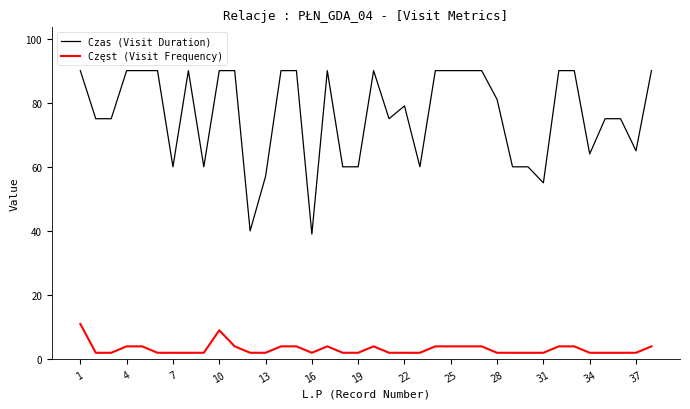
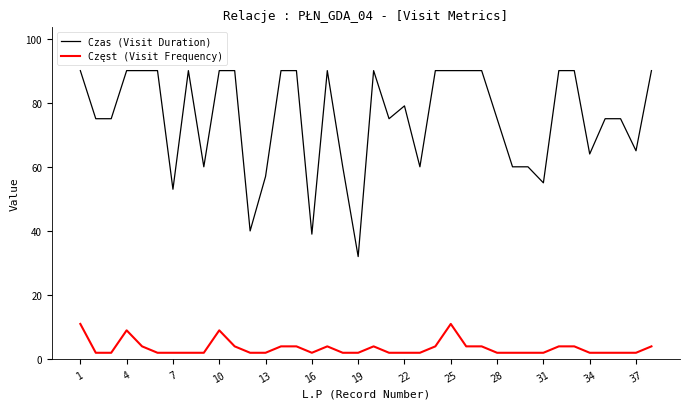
  {
    "Czas (Visit Duration)": {
      "1": 90,
      "4": 90,
-     "7": 60,
+     "7": 53,
      "10": 90,
      "13": 57,
      "16": 39,
-     "19": 60,
+     "19": 32,
      "22": 79,
      "25": 90,
-     "28": 81,
+     "28": 75,
      "31": 55,
      "34": 64,
      "37": 65
    },
    "Częst (Visit Frequency)": {
      "1": 11,
-     "4": 4,
+     "4": 9,
      "7": 2,
      "10": 9,
      "13": 2,
      "16": 2,
      "19": 2,
      "22": 2,
-     "25": 4,
+     "25": 11,
      "28": 2,
      "31": 2,
      "34": 2,
      "37": 2
    }
  }
